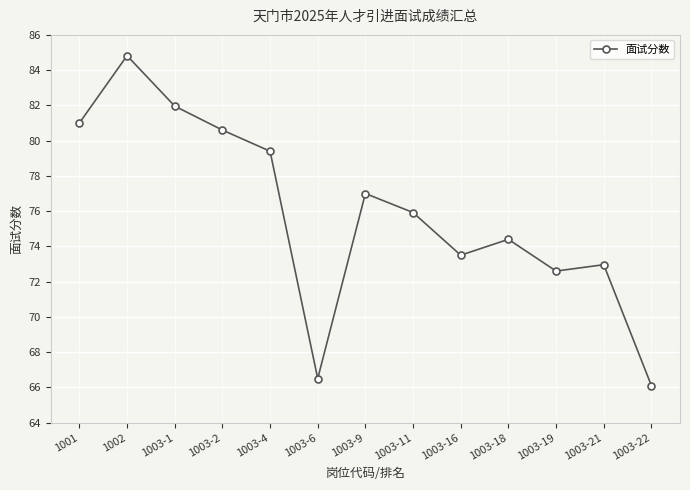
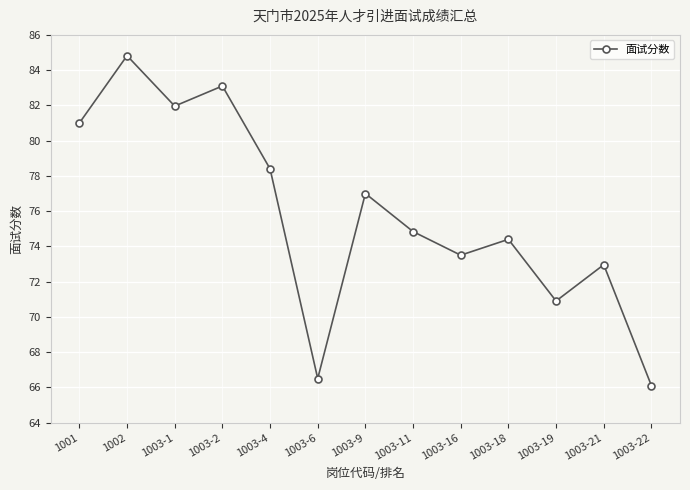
  {
    "1001": 81.0,
    "1002": 84.8,
    "1003-1": 82.0,
-   "1003-2": 80.6,
-   "1003-4": 79.4,
+   "1003-2": 83.1,
+   "1003-4": 78.4,
    "1003-6": 66.5,
    "1003-9": 77.0,
-   "1003-11": 75.9,
+   "1003-11": 74.8,
    "1003-16": 73.5,
    "1003-18": 74.4,
-   "1003-19": 72.6,
+   "1003-19": 70.9,
    "1003-21": 73.0,
    "1003-22": 66.1
  }
